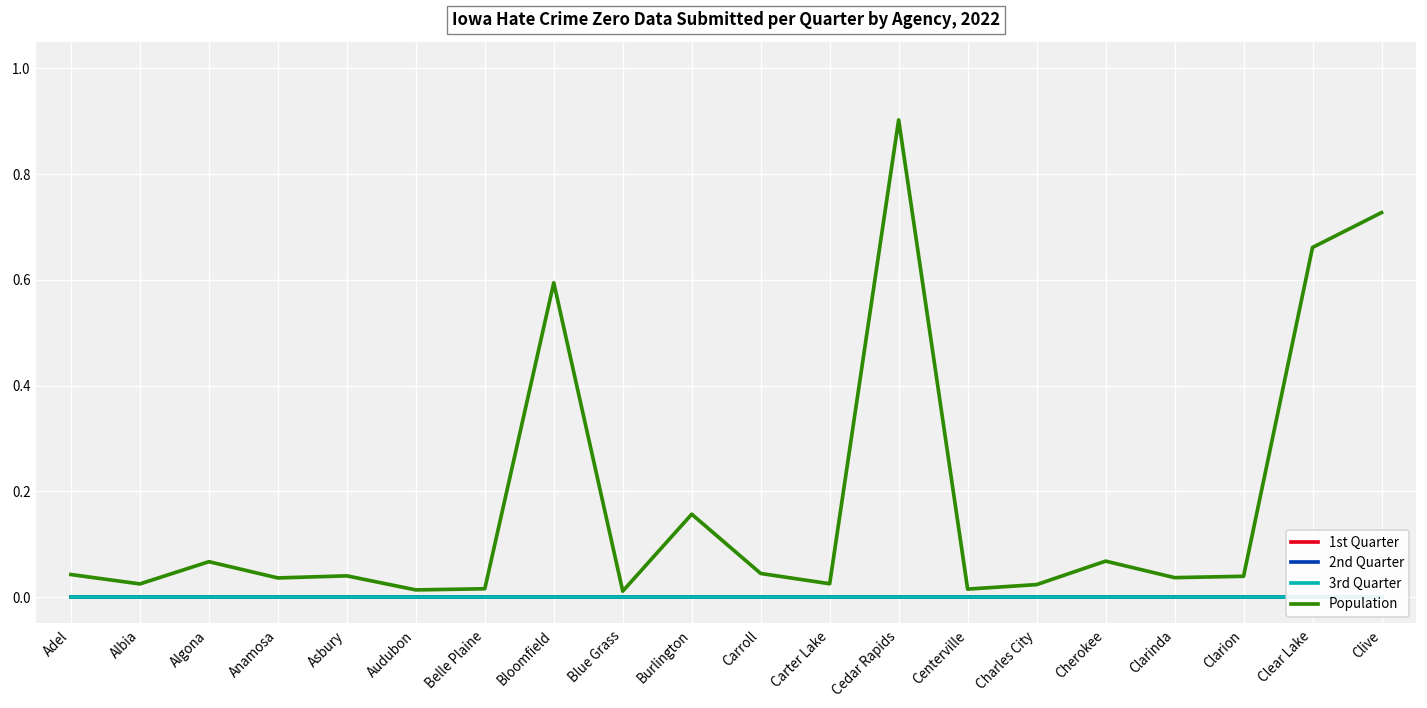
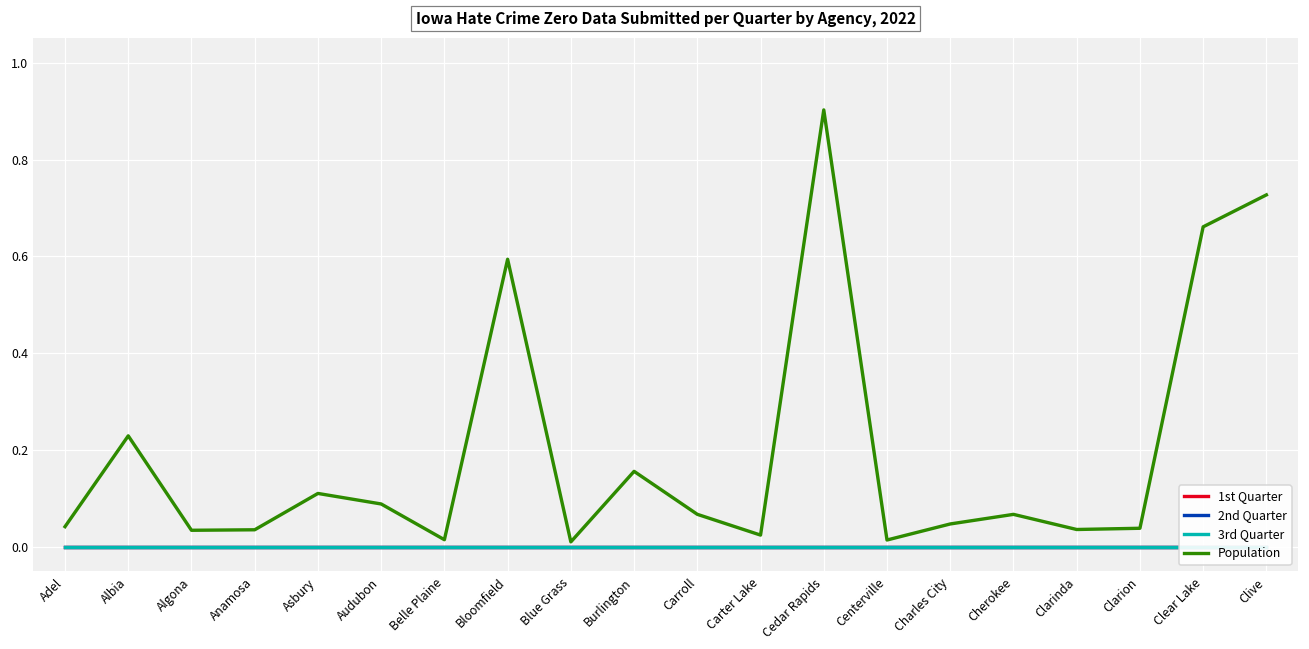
  {
    "3rd Quarter": {
      "Adel": 0.00,
      "Albia": 0.00,
      "Algona": 0.00,
      "Anamosa": 0.00,
      "Asbury": 0.00,
      "Audubon": 0.00,
      "Belle Plaine": 0.00,
      "Bloomfield": 0.00,
      "Blue Grass": 0.00,
      "Burlington": 0.00,
      "Carroll": 0.00,
      "Carter Lake": 0.00,
      "Cedar Rapids": 0.00,
      "Centerville": 0.00,
      "Charles City": 0.00,
      "Cherokee": 0.00,
      "Clarinda": 0.00,
      "Clarion": 0.00
    },
    "Population": {
      "Adel": 0.04,
-     "Albia": 0.02,
-     "Algona": 0.07,
+     "Albia": 0.23,
+     "Algona": 0.04,
      "Anamosa": 0.04,
-     "Asbury": 0.04,
-     "Audubon": 0.01,
+     "Asbury": 0.11,
+     "Audubon": 0.09,
      "Belle Plaine": 0.02,
      "Bloomfield": 0.59,
      "Blue Grass": 0.01,
      "Burlington": 0.16,
-     "Carroll": 0.04,
+     "Carroll": 0.07,
      "Carter Lake": 0.03,
      "Cedar Rapids": 0.90,
      "Centerville": 0.01,
-     "Charles City": 0.02,
+     "Charles City": 0.05,
      "Cherokee": 0.07,
      "Clarinda": 0.04,
      "Clarion": 0.04,
      "Clear Lake": 0.66,
      "Clive": 0.73
    }
  }
